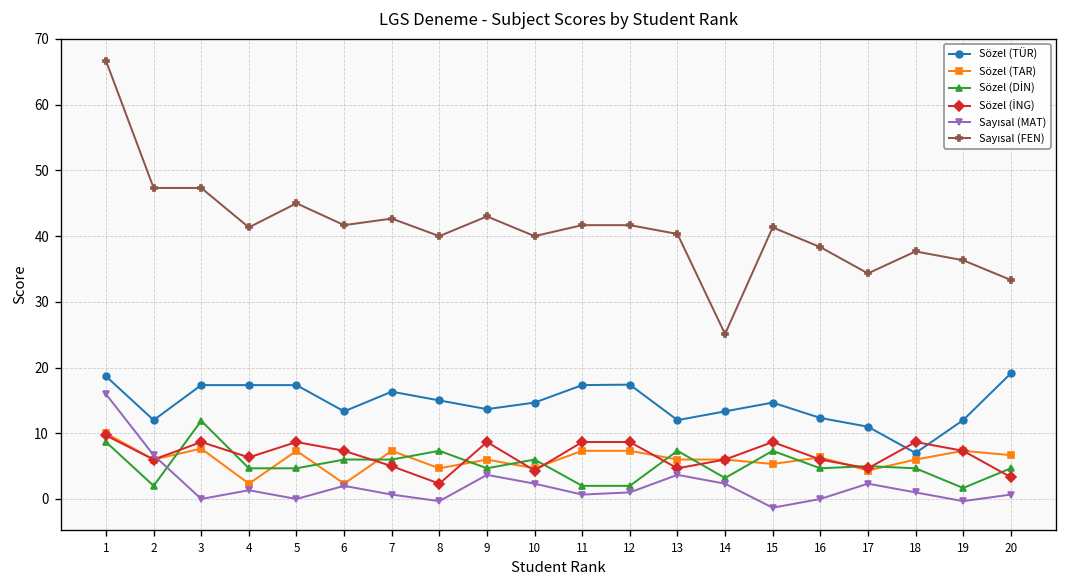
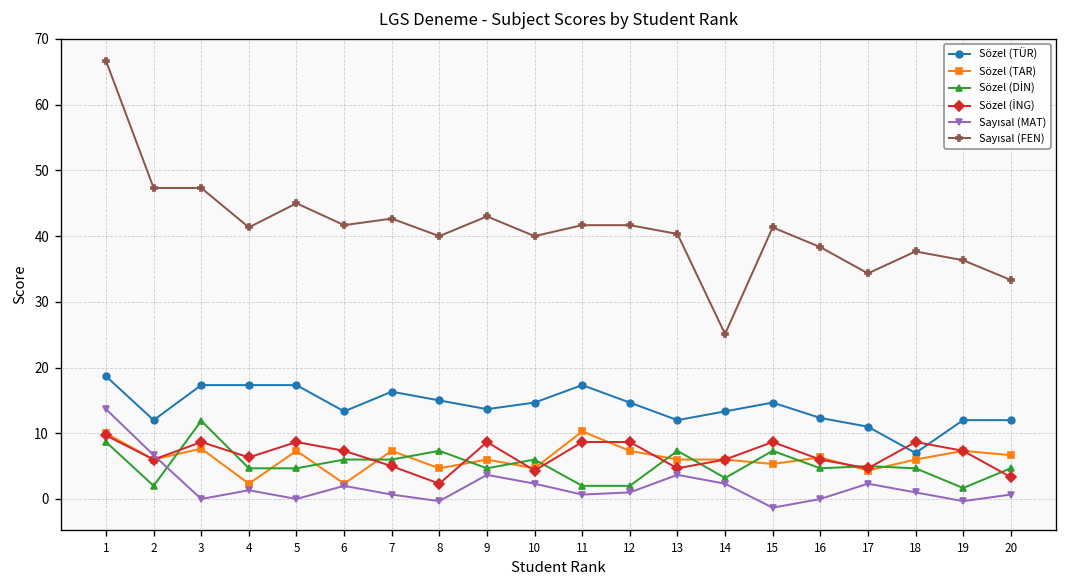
  {
    "Sözel (TÜR)": {
      "1": 19,
      "2": 12,
      "3": 17,
      "4": 17,
      "5": 17,
      "6": 13,
      "7": 16,
      "8": 15,
      "9": 14,
      "10": 15,
      "11": 17,
-     "12": 17,
+     "12": 15,
      "13": 12,
      "14": 13,
      "15": 15,
      "16": 12,
      "17": 11,
      "18": 7,
      "19": 12,
-     "20": 19
+     "20": 12
    },
    "Sözel (TAR)": {
      "3": 8,
      "4": 2,
      "5": 7,
      "7": 7,
      "8": 5,
      "9": 6,
-     "11": 7,
+     "11": 10,
      "12": 7,
      "13": 6,
      "15": 5,
      "18": 6,
      "20": 7
    },
    "Sözel (DİN)": {
      "1": 9,
      "2": 2,
      "3": 12,
      "4": 5,
      "5": 5,
      "6": 6,
      "7": 6,
      "8": 7,
      "9": 5,
      "10": 6,
      "11": 2,
      "12": 2,
      "13": 7,
      "14": 3,
      "15": 7,
      "16": 5,
      "18": 5,
      "19": 2,
      "20": 5
    },
    "Sözel (İNG)": {
      "3": 9,
      "4": 6,
      "5": 9,
      "6": 7,
      "7": 5,
      "8": 2,
      "9": 9,
      "11": 9,
      "12": 9,
      "13": 5,
      "15": 9,
      "18": 9,
      "20": 3
    },
    "Sayısal (MAT)": {
-     "1": 16,
+     "1": 14,
      "2": 7,
      "3": 0,
      "4": 1,
      "5": 0,
      "7": 1,
      "8": 0,
      "9": 4,
      "10": 2,
      "11": 1,
      "12": 1,
      "13": 4,
      "14": 2,
      "15": -1,
      "16": 0,
      "17": 2,
      "18": 1,
      "19": 0,
      "20": 1
    },
    "Sayısal (FEN)": {
      "1": 67,
      "2": 47,
      "3": 47,
      "4": 41,
      "5": 45,
      "6": 42,
      "7": 43,
      "8": 40,
      "9": 43,
      "10": 40,
      "11": 42,
      "12": 42,
      "13": 40,
      "14": 25,
      "15": 41,
      "16": 38,
      "17": 34,
      "18": 38,
      "19": 36,
      "20": 33
    }
  }
